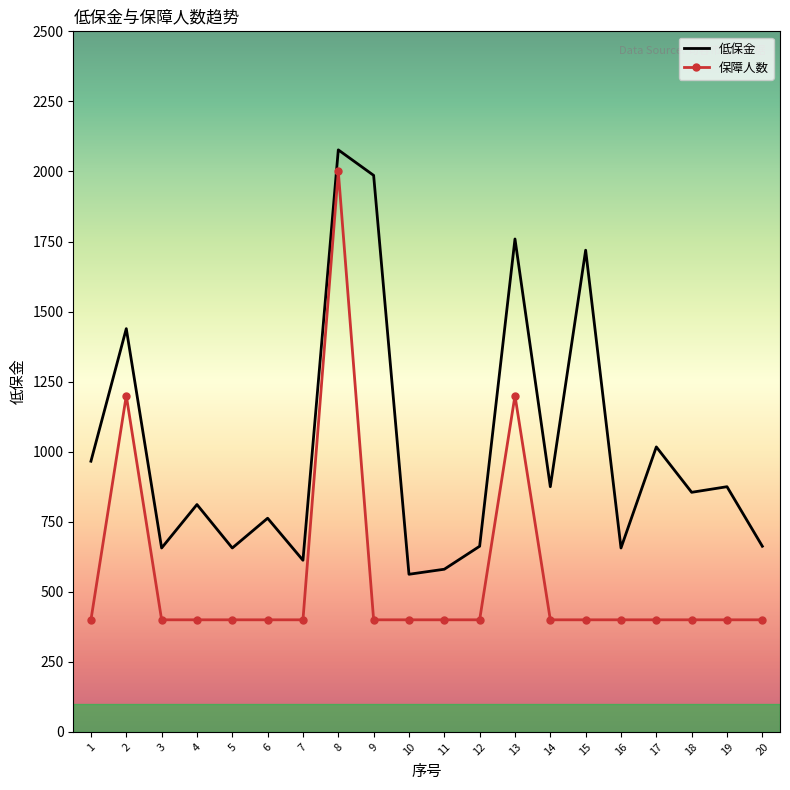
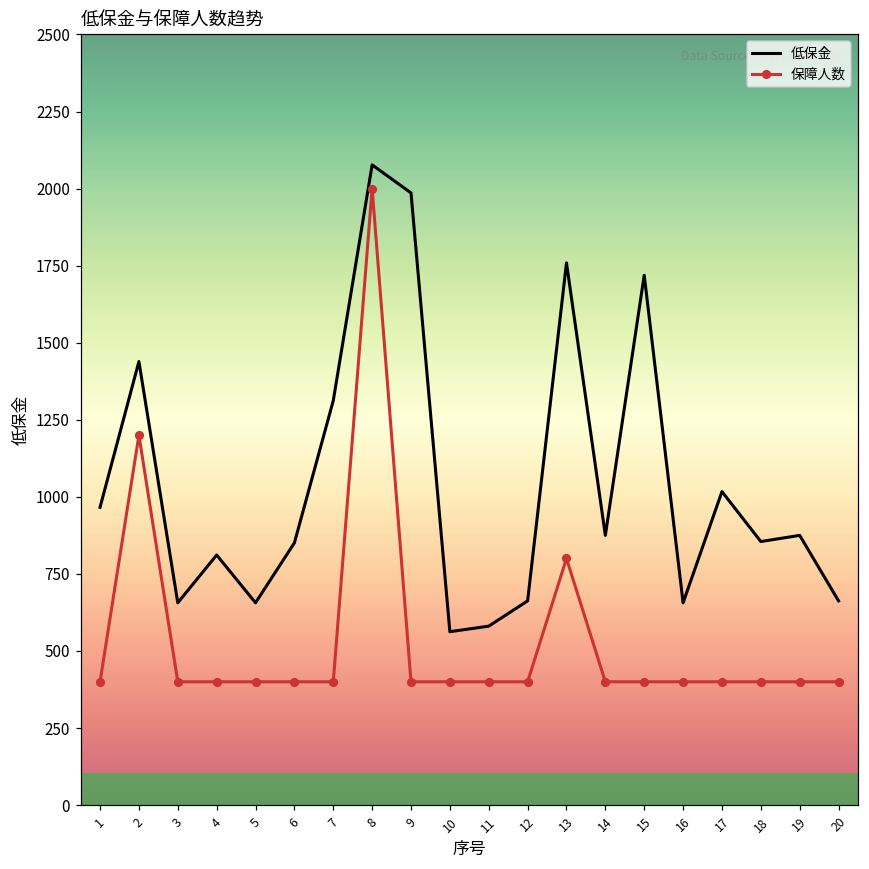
  {
    "低保金": {
      "1": 970,
      "2": 1440,
      "3": 660,
      "4": 810,
      "5": 660,
-     "6": 760,
-     "7": 610,
+     "6": 850,
+     "7": 1310,
      "8": 2080,
      "9": 1990,
      "10": 560,
      "11": 580,
      "12": 660,
      "13": 1760,
      "14": 880,
      "15": 1720,
      "16": 660,
      "17": 1020,
      "18": 860,
      "19": 880,
      "20": 660
    },
    "保障人数": {
      "1": 400,
      "2": 1200,
      "3": 400,
      "4": 400,
      "5": 400,
      "6": 400,
      "7": 400,
      "8": 2000,
      "9": 400,
      "10": 400,
      "11": 400,
      "12": 400,
-     "13": 1200,
+     "13": 800,
      "14": 400,
      "15": 400,
      "16": 400,
      "17": 400,
      "18": 400,
      "19": 400,
      "20": 400
    }
  }
